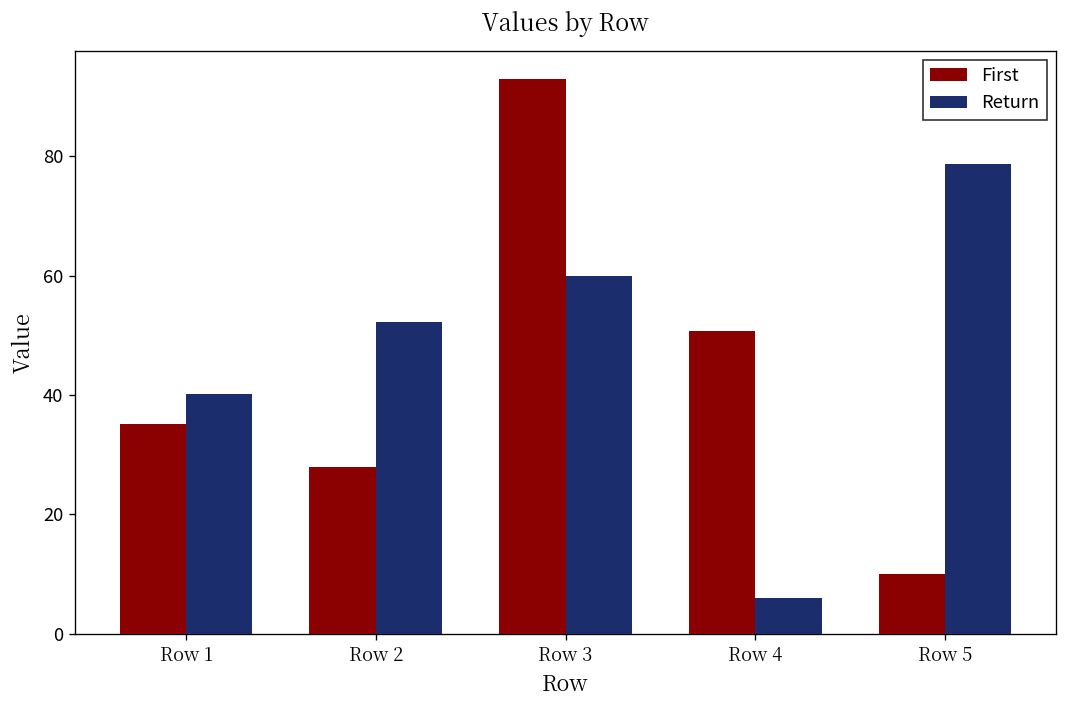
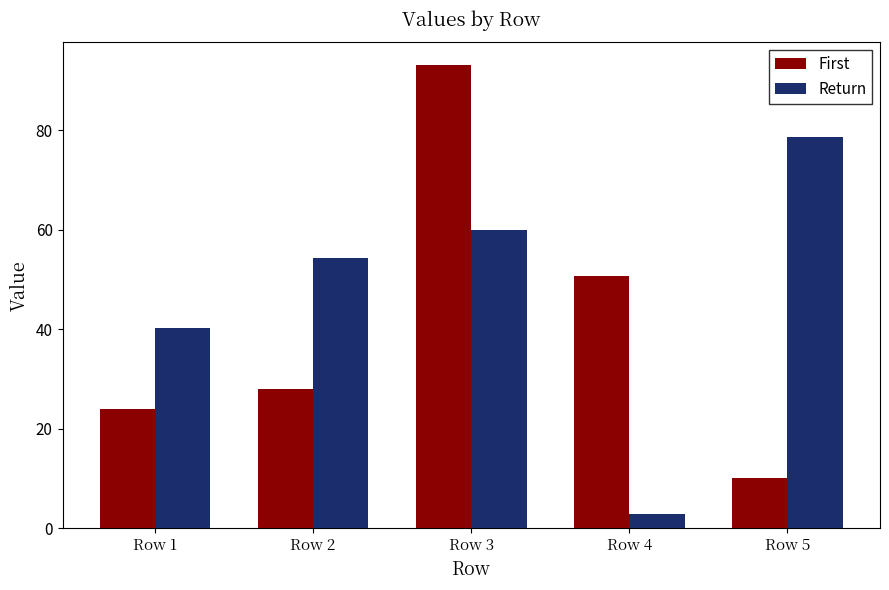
  {
    "First": {
-     "Row 1": 35,
+     "Row 1": 24,
      "Row 2": 28,
      "Row 3": 93,
      "Row 4": 51,
      "Row 5": 10
    },
    "Return": {
      "Row 1": 40,
-     "Row 2": 52,
+     "Row 2": 54,
      "Row 3": 60,
-     "Row 4": 6,
+     "Row 4": 3,
      "Row 5": 79
    }
  }
